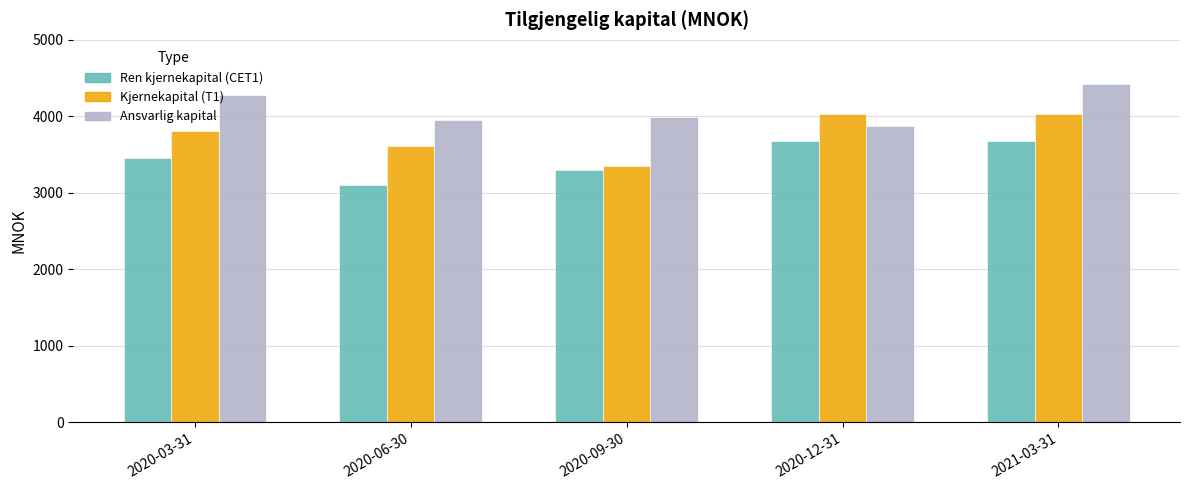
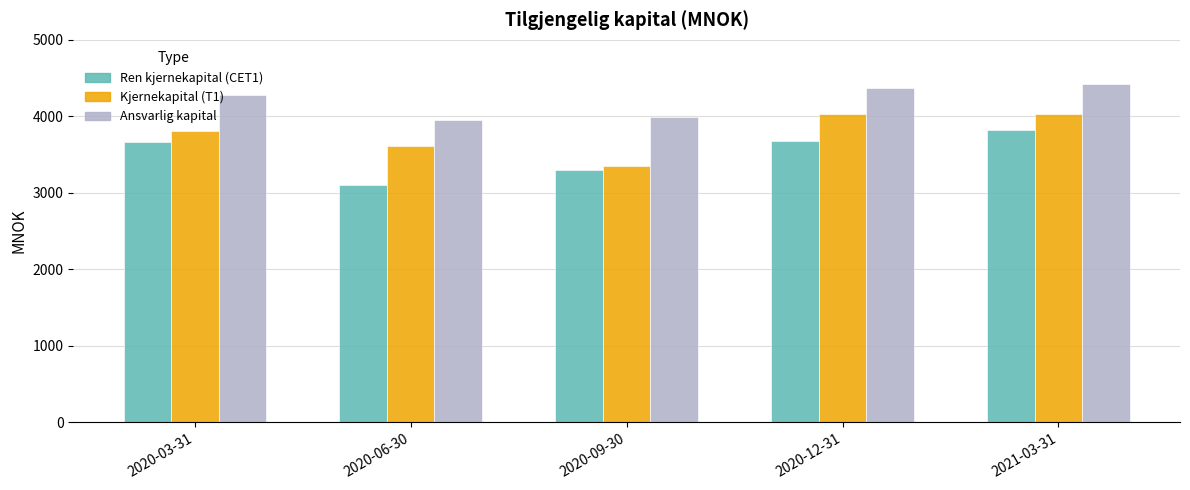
  {
    "Ren kjernekapital (CET1)": {
-     "2020-03-31": 3500,
+     "2020-03-31": 3700,
      "2020-06-30": 3100,
      "2020-09-30": 3300,
      "2020-12-31": 3700,
-     "2021-03-31": 3700
+     "2021-03-31": 3800
    },
    "Kjernekapital (T1)": {
      "2020-03-31": 3800,
      "2020-06-30": 3600,
      "2020-09-30": 3400,
      "2020-12-31": 4000,
      "2021-03-31": 4000
    },
    "Ansvarlig kapital": {
      "2020-03-31": 4300,
      "2020-06-30": 4000,
      "2020-09-30": 4000,
-     "2020-12-31": 3900,
+     "2020-12-31": 4400,
      "2021-03-31": 4400
    }
  }
